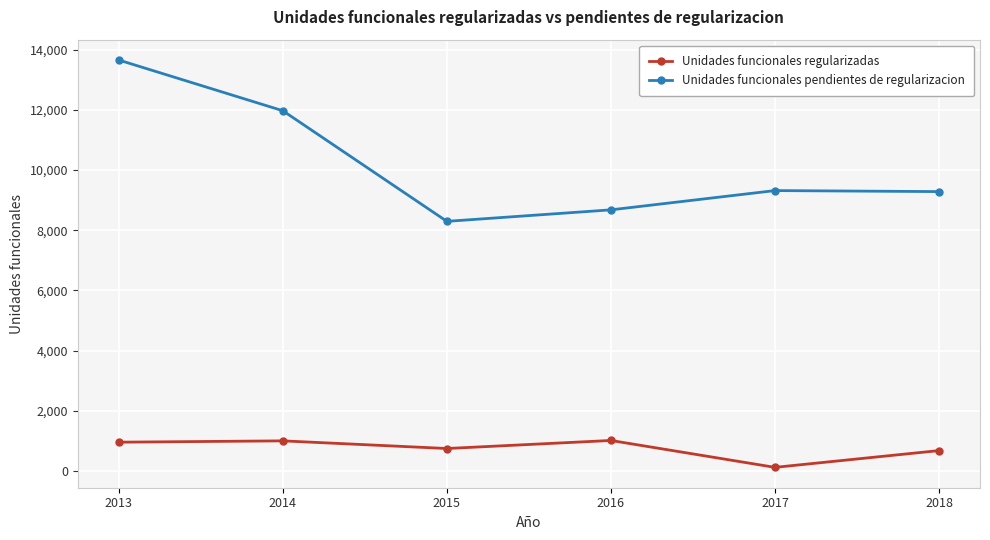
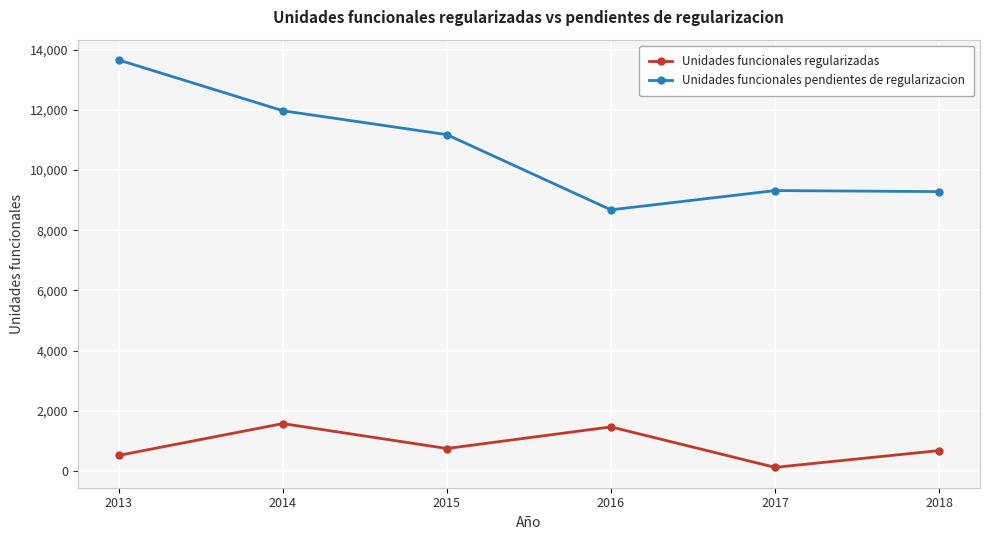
  {
    "Unidades funcionales regularizadas": {
-     "2013": "1,000",
-     "2014": "1,000",
+     "2013": "500",
+     "2014": "1,600",
      "2015": "700",
-     "2016": "1,000",
+     "2016": "1,500",
      "2017": "100",
      "2018": "700"
    },
    "Unidades funcionales pendientes de regularizacion": {
      "2013": "13,700",
      "2014": "12,000",
-     "2015": "8,300",
+     "2015": "11,200",
      "2016": "8,700",
      "2017": "9,300",
      "2018": "9,300"
    }
  }
